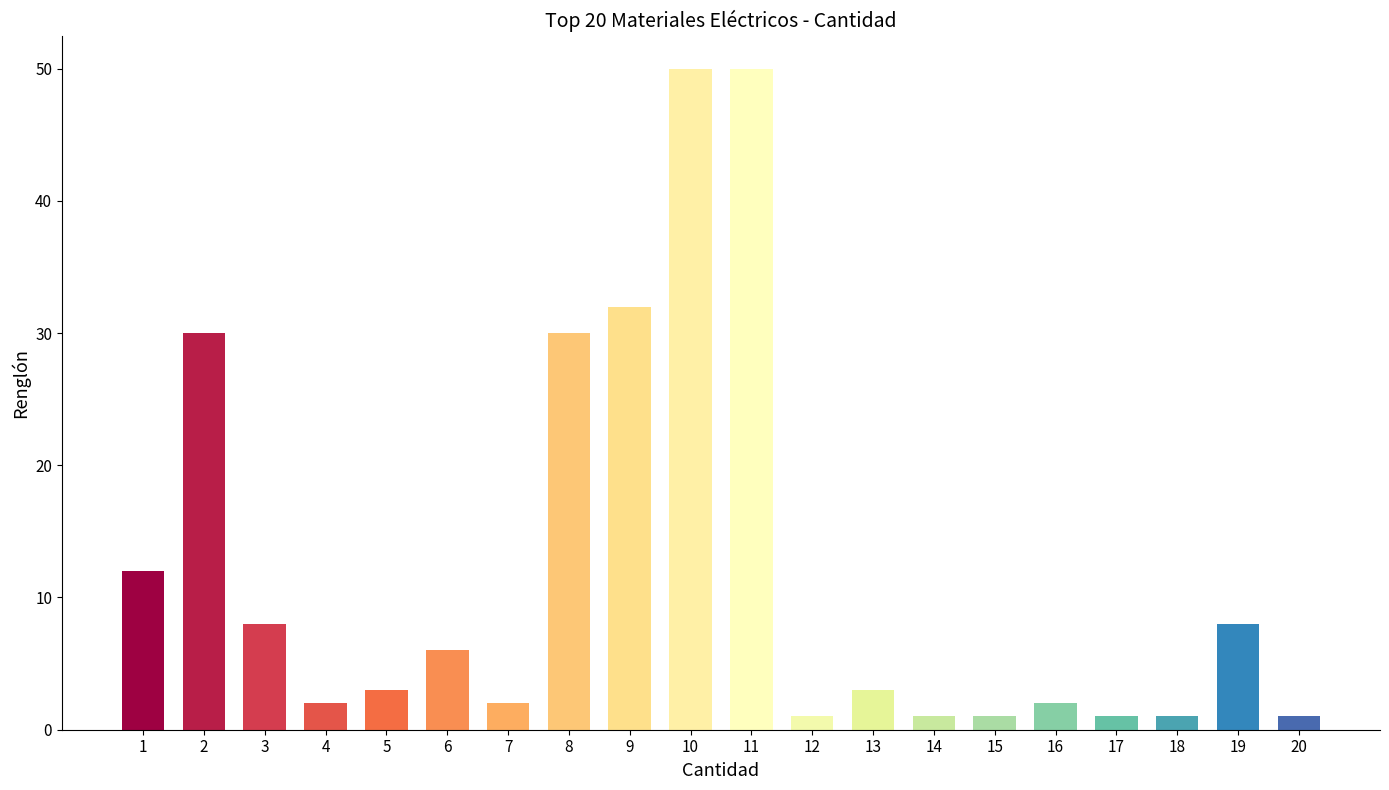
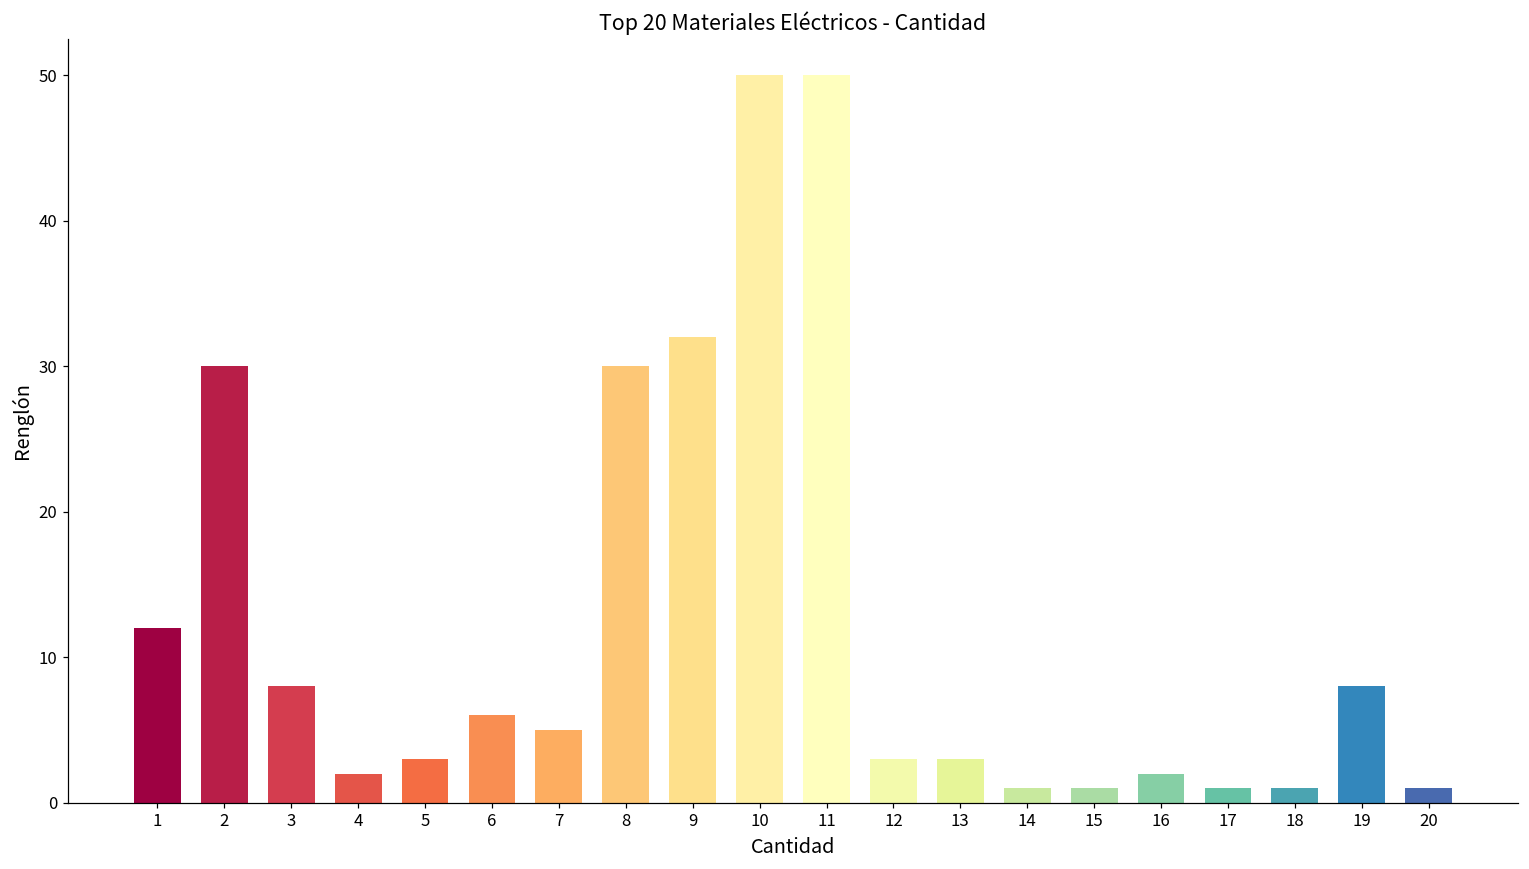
  {
    "1": 12,
    "2": 30,
    "3": 8,
    "4": 2,
    "5": 3,
    "6": 6,
-   "7": 2,
+   "7": 5,
    "8": 30,
    "9": 32,
    "10": 50,
    "11": 50,
-   "12": 1,
+   "12": 3,
    "13": 3,
    "14": 1,
    "15": 1,
    "16": 2,
    "17": 1,
    "18": 1,
    "19": 8,
    "20": 1
  }
